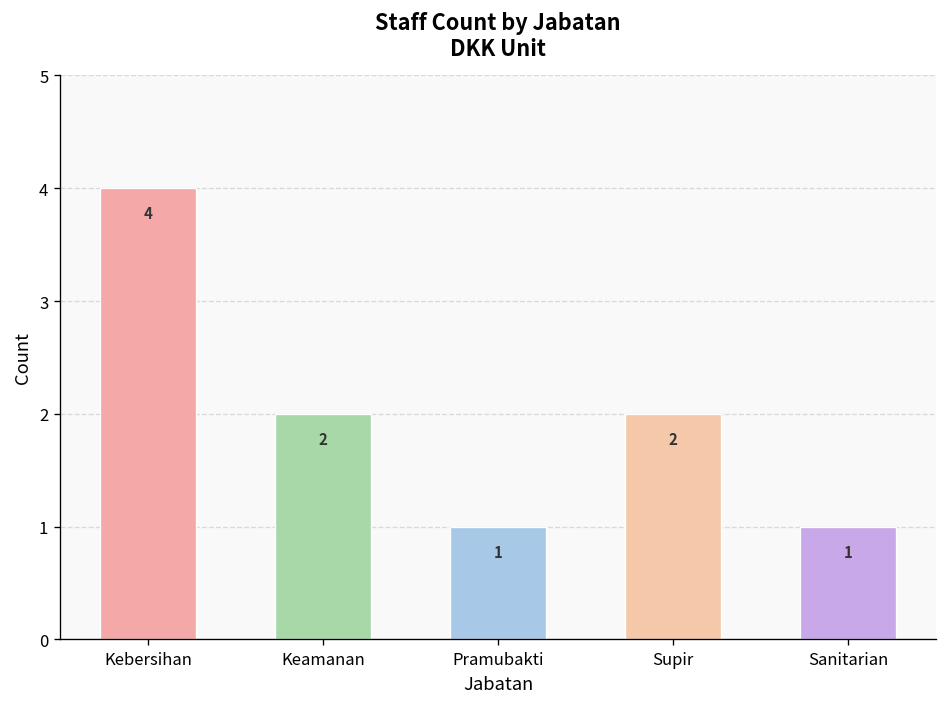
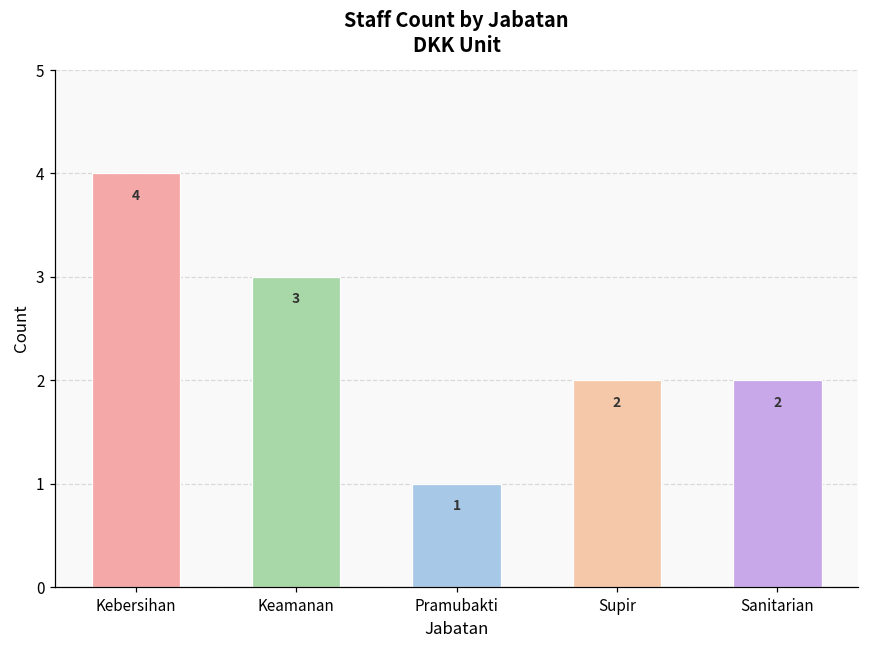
  {
    "Kebersihan": 4,
-   "Keamanan": 2,
+   "Keamanan": 3,
    "Pramubakti": 1,
    "Supir": 2,
-   "Sanitarian": 1
+   "Sanitarian": 2
  }
